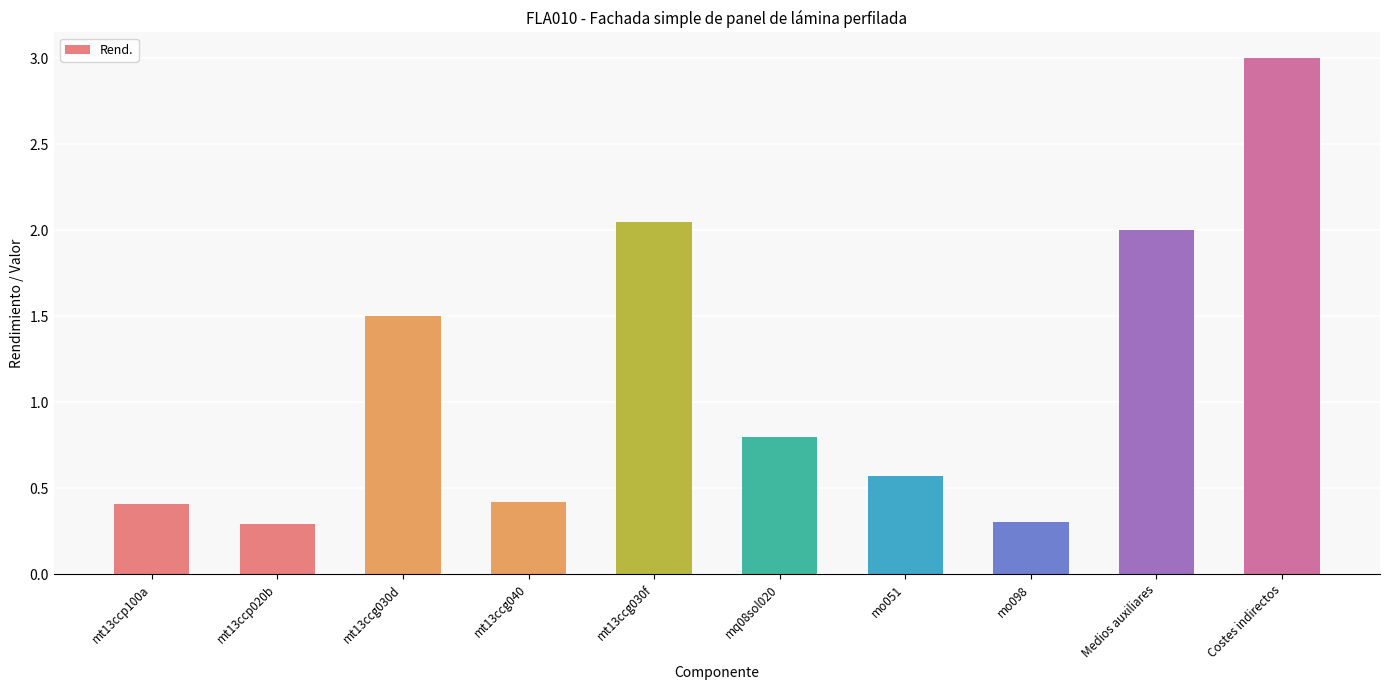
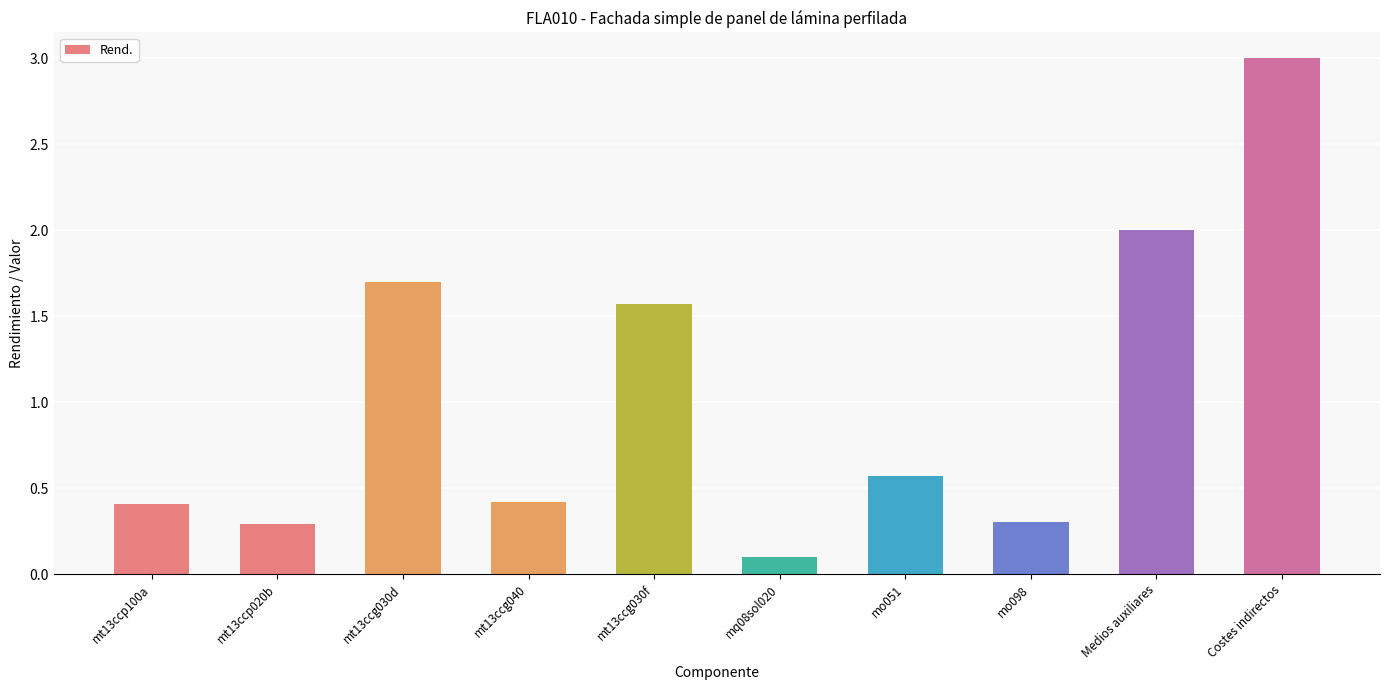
  {
    "mt13ccp100a": 0.41,
    "mt13ccp020b": 0.29,
-   "mt13ccg030d": 1.5,
+   "mt13ccg030d": 1.7,
    "mt13ccg040": 0.42,
-   "mt13ccg030f": 2.05,
-   "mq08sol020": 0.80,
+   "mt13ccg030f": 1.57,
+   "mq08sol020": 0.10,
    "mo051": 0.57,
    "mo098": 0.30,
    "Medios auxiliares": 2.00,
    "Costes indirectos": 3.00
  }
